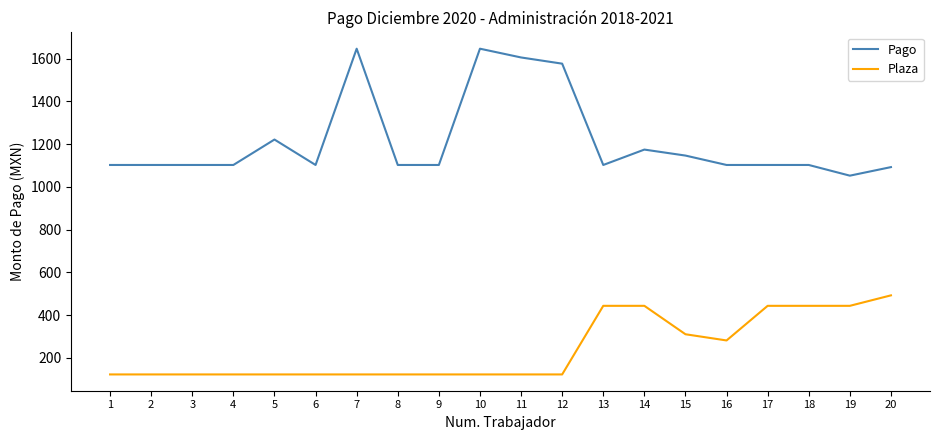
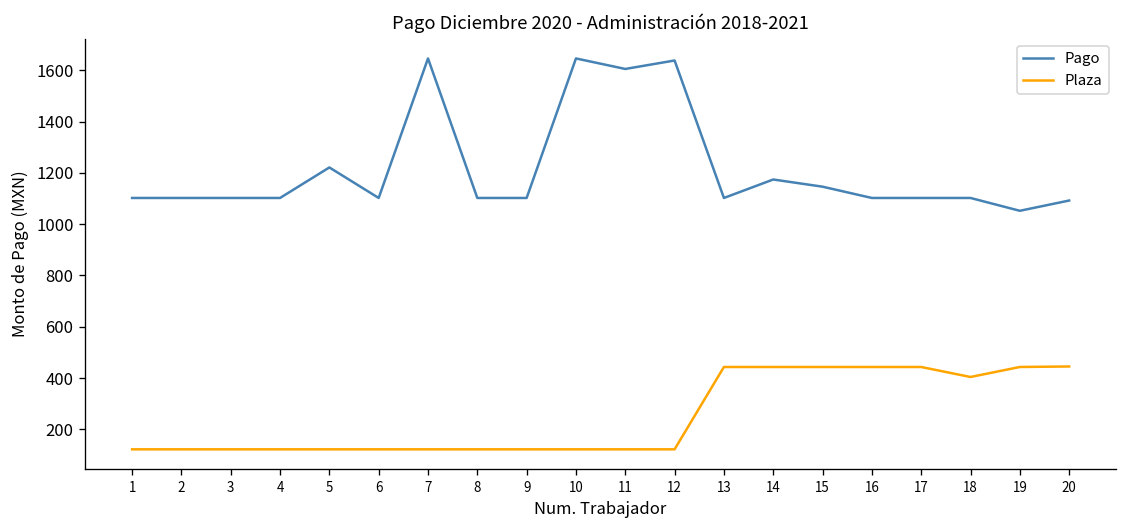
  {
    "Pago": {
      "1": 1100,
      "2": 1100,
      "3": 1100,
      "4": 1100,
      "5": 1220,
      "6": 1100,
      "7": 1650,
      "8": 1100,
      "9": 1100,
      "10": 1650,
      "11": 1610,
-     "12": 1580,
+     "12": 1640,
      "13": 1100,
      "14": 1170,
      "15": 1150,
      "16": 1100,
      "17": 1100,
      "18": 1100,
      "19": 1050,
      "20": 1090
    },
    "Plaza": {
      "1": 120,
      "2": 120,
      "3": 120,
      "4": 120,
      "5": 120,
      "6": 120,
      "7": 120,
      "8": 120,
      "9": 120,
      "10": 120,
      "11": 120,
      "12": 120,
      "13": 440,
      "14": 440,
-     "15": 310,
-     "16": 280,
+     "15": 440,
+     "16": 440,
      "17": 440,
-     "18": 440,
+     "18": 400,
      "19": 440,
-     "20": 490
+     "20": 450
    }
  }
